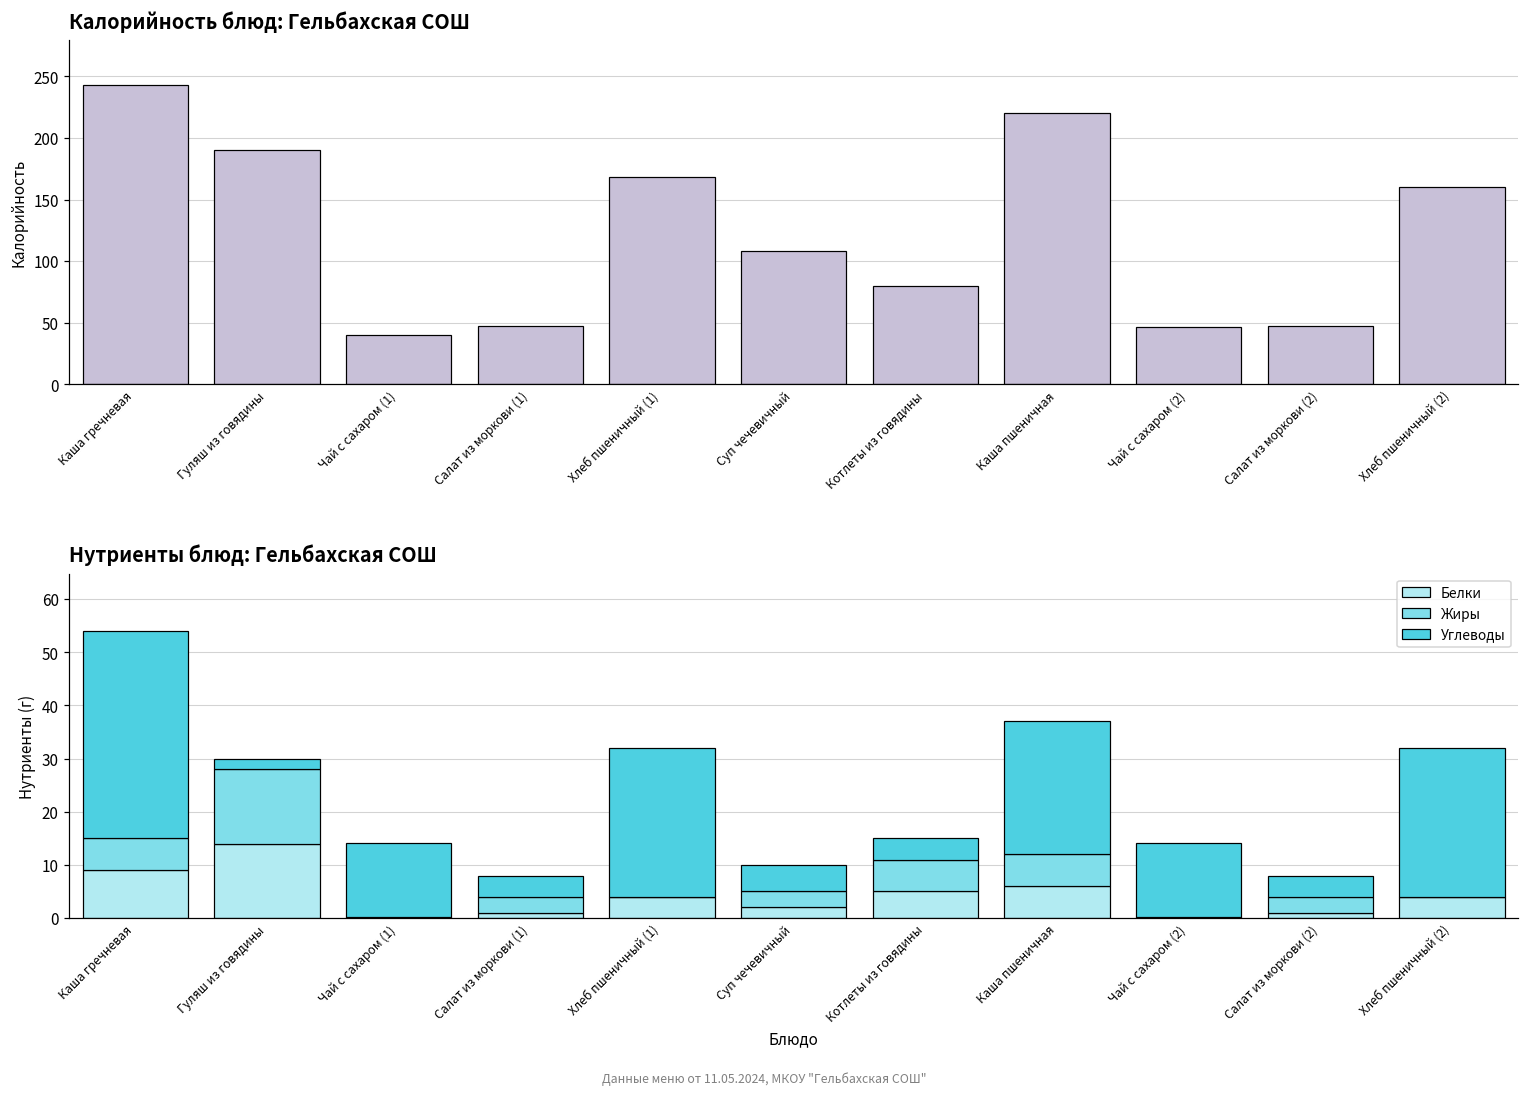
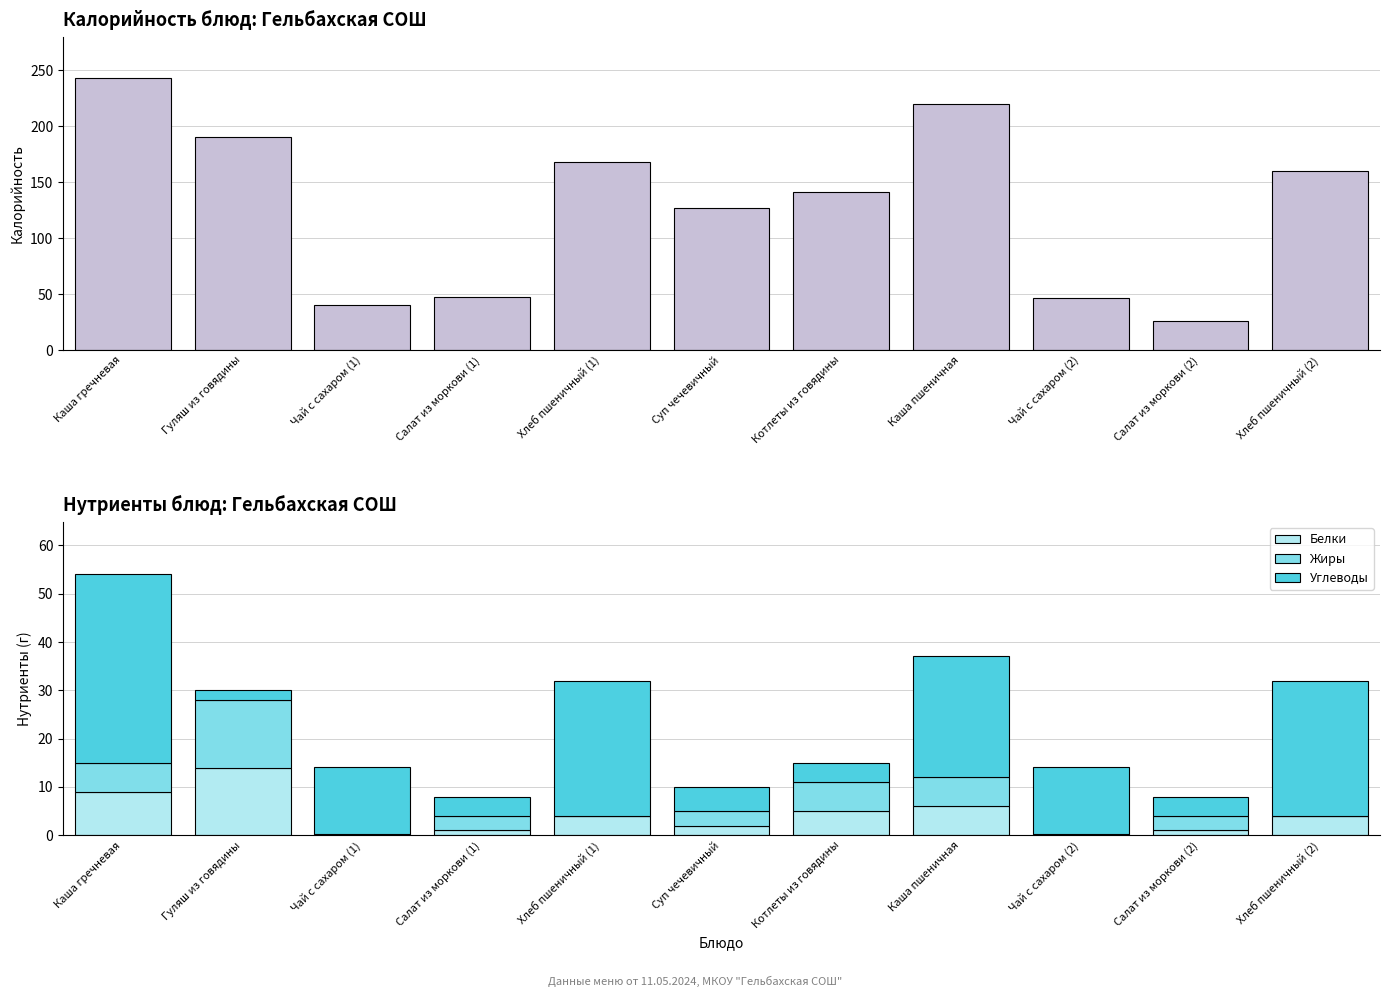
  {
    "Калорийность блюд: Гельбахская СОШ": {
      "Каша гречневая": 243,
      "Гуляш из говядины": 190,
      "Чай с сахаром (1)": 40,
      "Салат из моркови (1)": 47,
      "Хлеб пшеничный (1)": 168,
-     "Суп чечевичный": 108,
-     "Котлеты из говядины": 80,
+     "Суп чечевичный": 127,
+     "Котлеты из говядины": 141,
      "Каша пшеничная": 220,
      "Чай с сахаром (2)": 46,
-     "Салат из моркови (2)": 47,
+     "Салат из моркови (2)": 26,
      "Хлеб пшеничный (2)": 160
    }
  }
